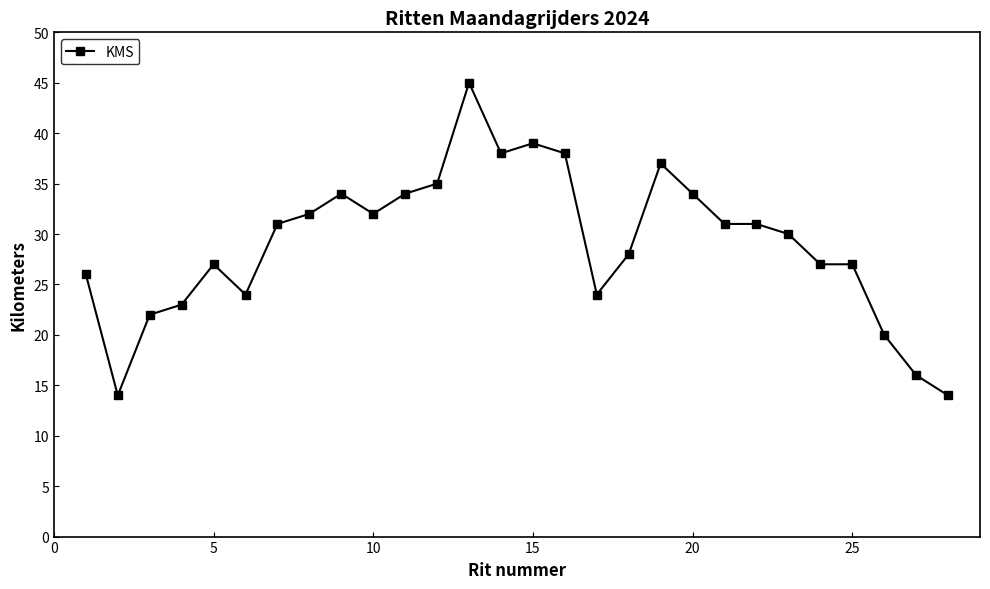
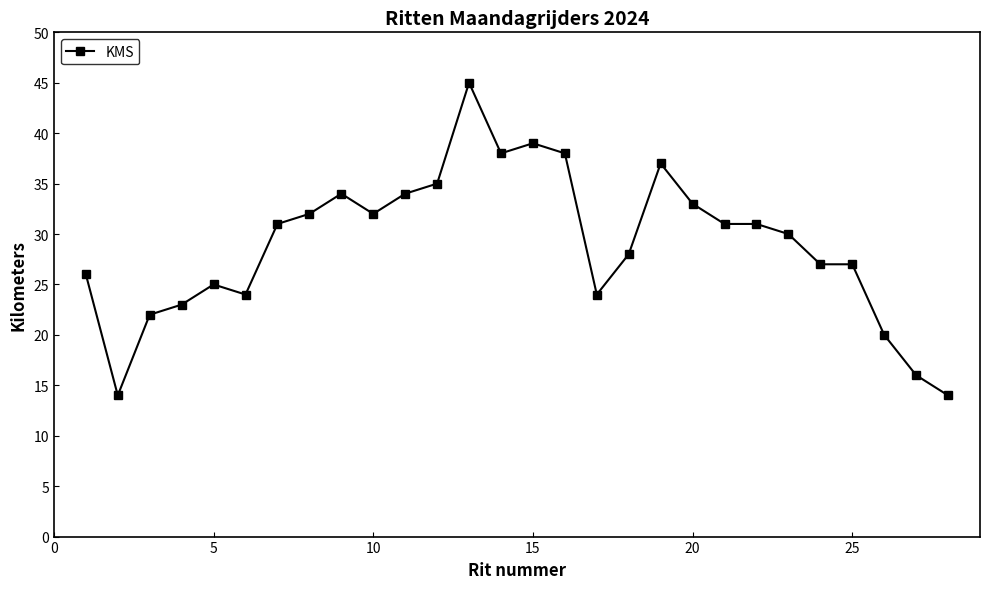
  {
-   "5": 27,
+   "5": 25,
    "10": 32,
    "15": 39,
-   "20": 34,
+   "20": 33,
    "25": 27
  }
